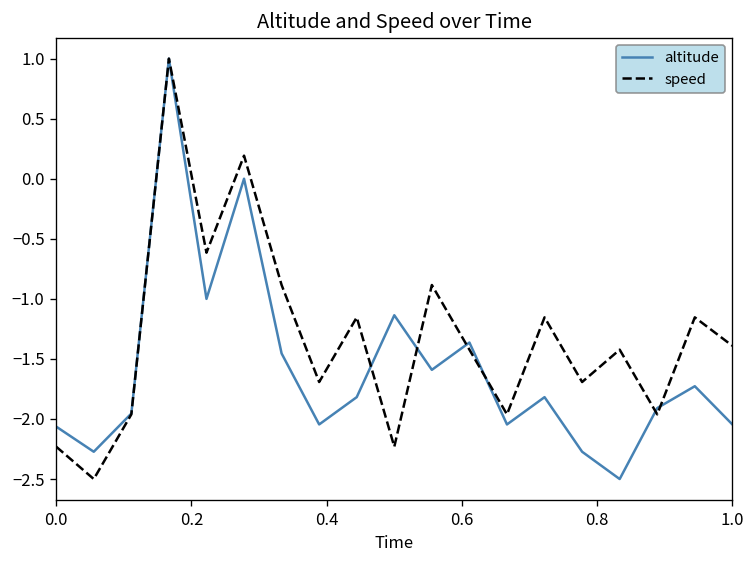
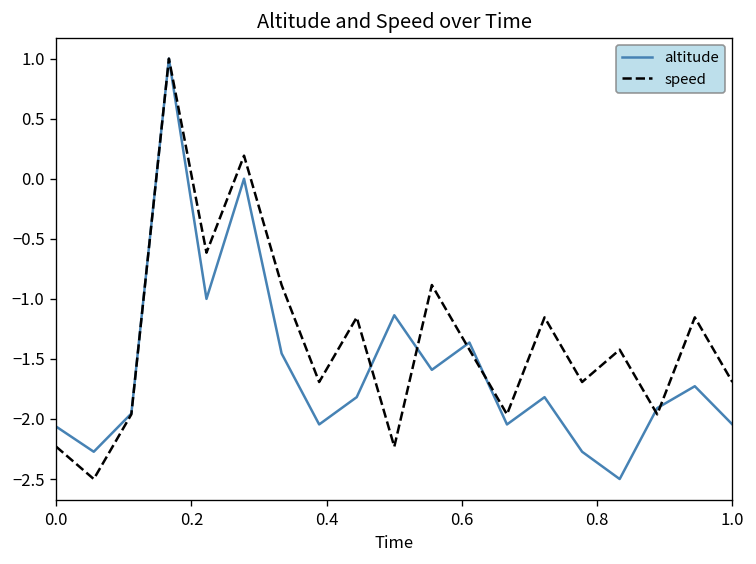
  {
    "altitude": {
      "0.0": -2.06,
      "1.0": -2.05
    },
    "speed": {
      "0.0": -2.23,
-     "1.0": -1.39
+     "1.0": -1.69
    }
  }
